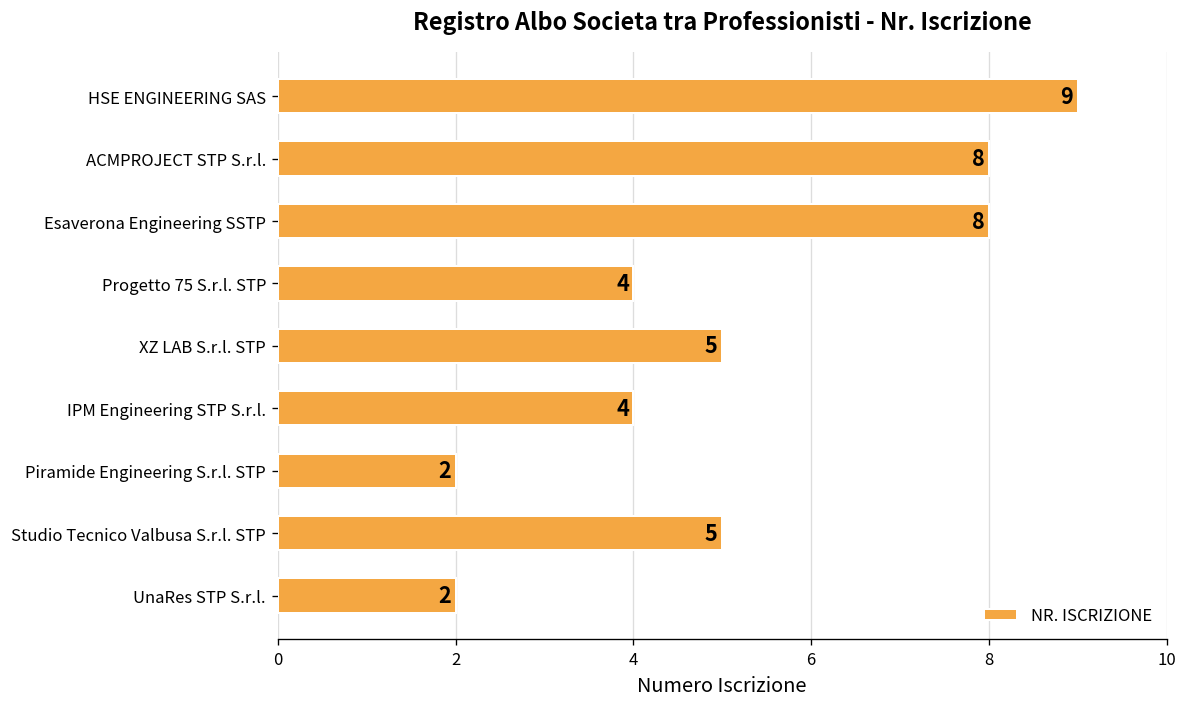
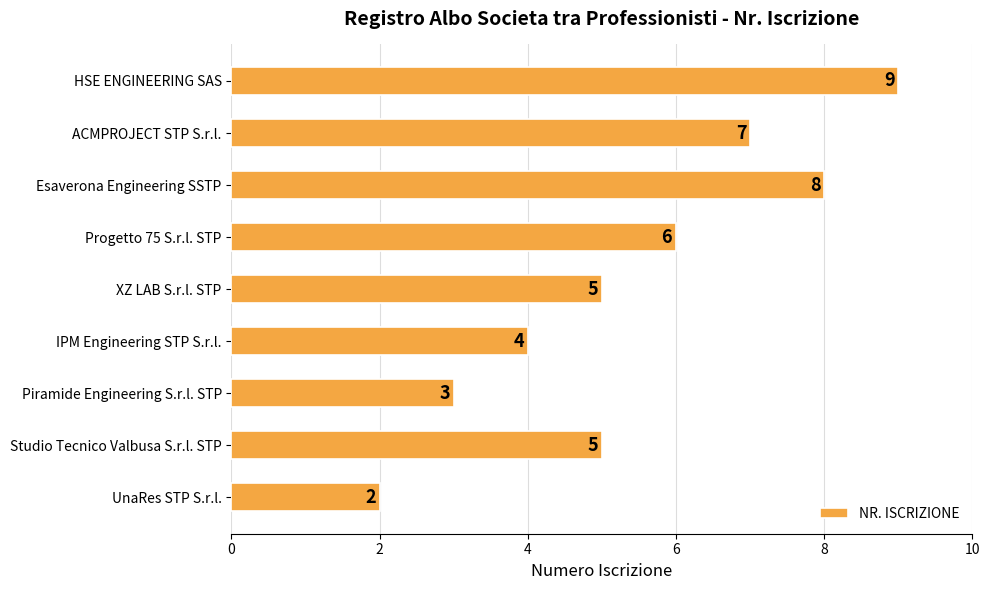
  {
    "HSE ENGINEERING SAS": 9,
-   "ACMPROJECT STP S.r.l.": 8,
+   "ACMPROJECT STP S.r.l.": 7,
    "Esaverona Engineering SSTP": 8,
-   "Progetto 75 S.r.l. STP": 4,
+   "Progetto 75 S.r.l. STP": 6,
    "XZ LAB S.r.l. STP": 5,
    "IPM Engineering STP S.r.l.": 4,
-   "Piramide Engineering S.r.l. STP": 2,
+   "Piramide Engineering S.r.l. STP": 3,
    "Studio Tecnico Valbusa S.r.l. STP": 5,
    "UnaRes STP S.r.l.": 2
  }
